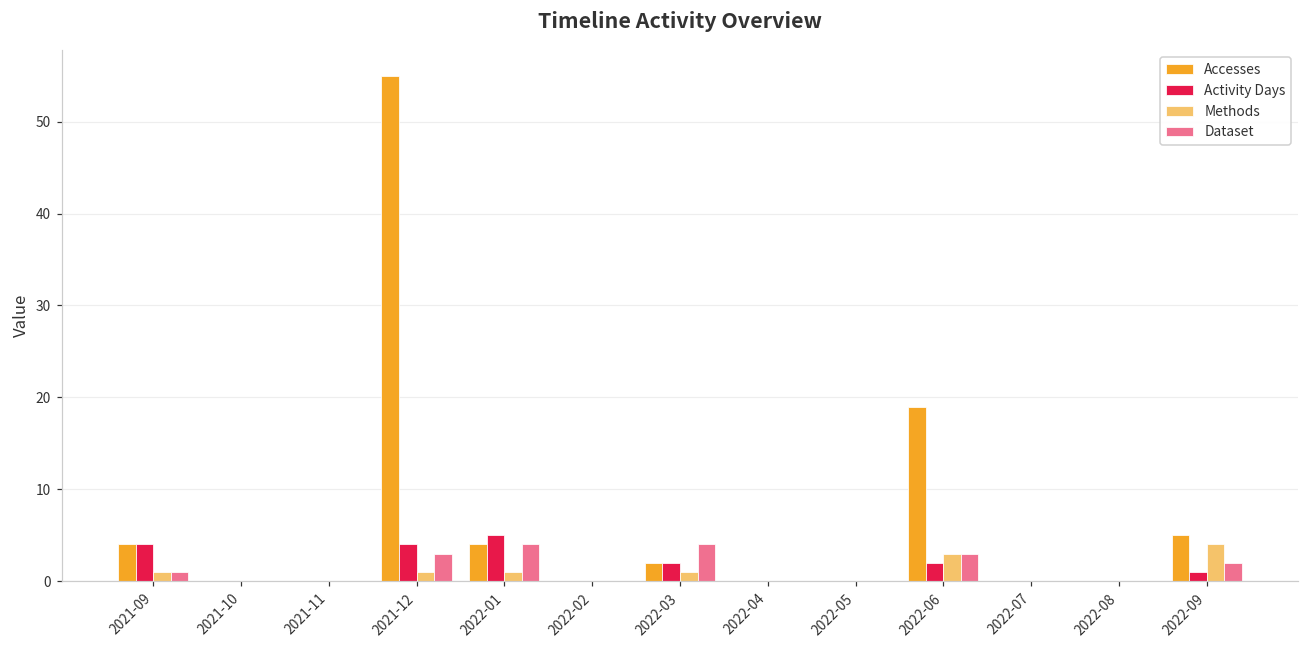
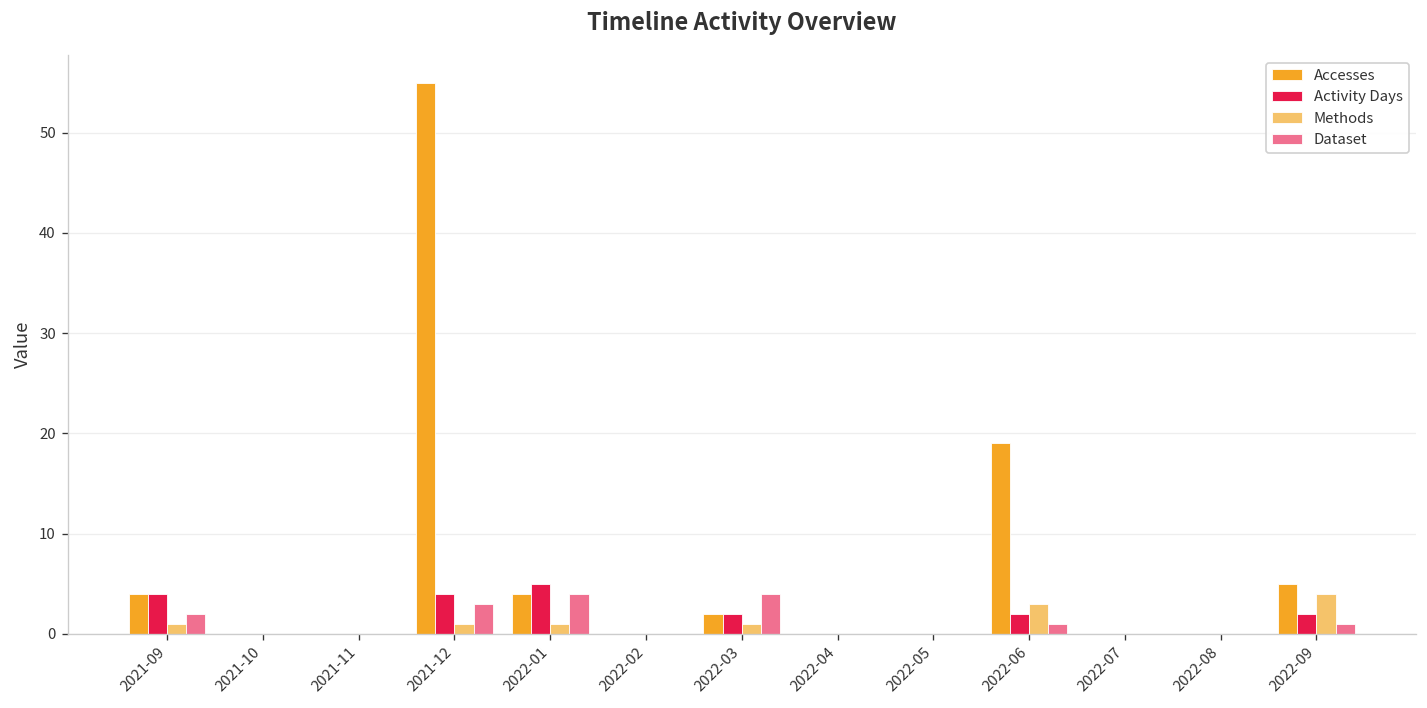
  {
    "Accesses": {
      "2021-09": 4,
      "2021-10": 0,
      "2021-11": 0,
      "2021-12": 55,
      "2022-01": 4,
      "2022-02": 0,
      "2022-03": 2,
      "2022-04": 0,
      "2022-05": 0,
      "2022-06": 19,
      "2022-07": 0,
      "2022-08": 0,
      "2022-09": 5
    },
    "Activity Days": {
      "2021-09": 4,
      "2021-10": 0,
      "2021-11": 0,
      "2021-12": 4,
      "2022-01": 5,
      "2022-02": 0,
      "2022-03": 2,
      "2022-04": 0,
      "2022-05": 0,
      "2022-06": 2,
      "2022-07": 0,
      "2022-08": 0,
-     "2022-09": 1
+     "2022-09": 2
    },
    "Methods": {
      "2021-09": 1,
      "2021-10": 0,
      "2021-11": 0,
      "2021-12": 1,
      "2022-01": 1,
      "2022-02": 0,
      "2022-03": 1,
      "2022-04": 0,
      "2022-05": 0,
      "2022-06": 3,
      "2022-07": 0,
      "2022-08": 0,
      "2022-09": 4
    },
    "Dataset": {
-     "2021-09": 1,
+     "2021-09": 2,
      "2021-10": 0,
      "2021-11": 0,
      "2021-12": 3,
      "2022-01": 4,
      "2022-02": 0,
      "2022-03": 4,
      "2022-04": 0,
      "2022-05": 0,
-     "2022-06": 3,
+     "2022-06": 1,
      "2022-07": 0,
      "2022-08": 0,
-     "2022-09": 2
+     "2022-09": 1
    }
  }
